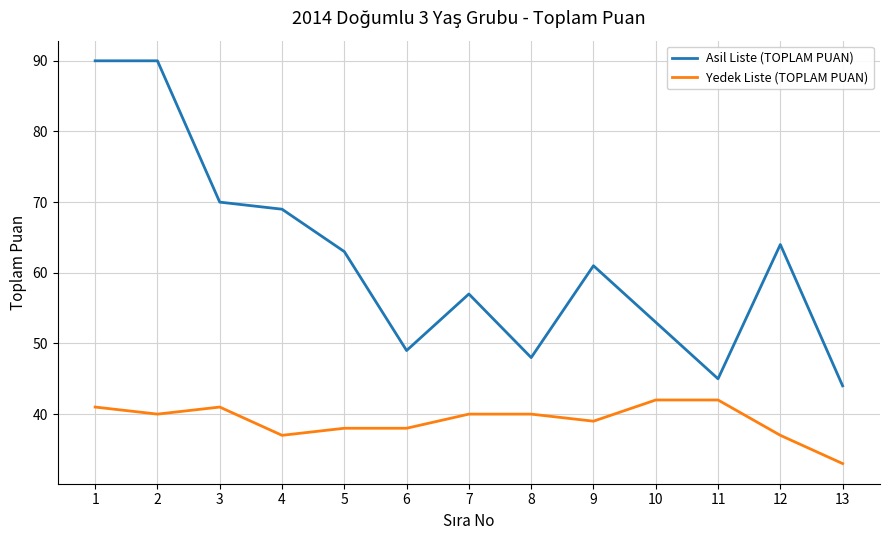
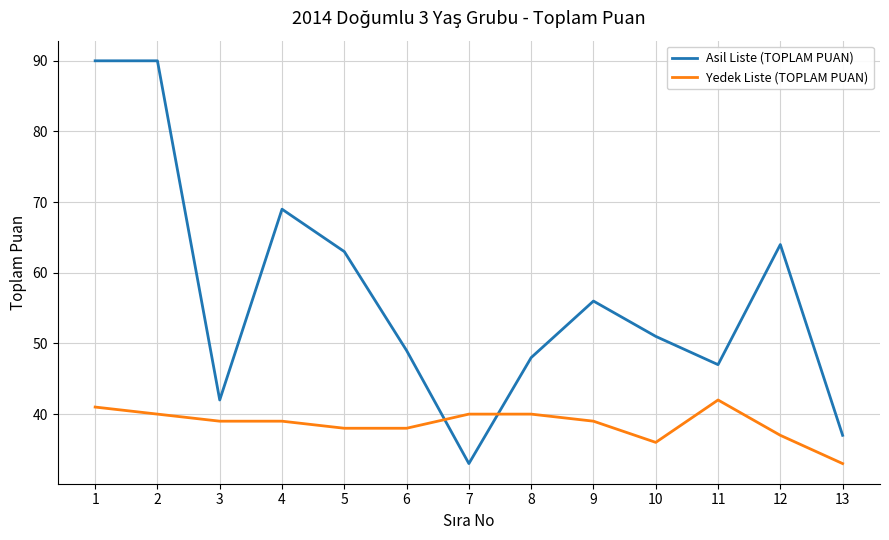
  {
    "Asil Liste (TOPLAM PUAN)": {
      "1": 90,
      "2": 90,
-     "3": 70,
+     "3": 42,
      "4": 69,
      "5": 63,
      "6": 49,
-     "7": 57,
+     "7": 33,
      "8": 48,
-     "9": 61,
-     "10": 53,
-     "11": 45,
+     "9": 56,
+     "10": 51,
+     "11": 47,
      "12": 64,
-     "13": 44
+     "13": 37
    },
    "Yedek Liste (TOPLAM PUAN)": {
      "1": 41,
      "2": 40,
-     "3": 41,
-     "4": 37,
+     "3": 39,
+     "4": 39,
      "5": 38,
      "6": 38,
      "7": 40,
      "8": 40,
      "9": 39,
-     "10": 42,
+     "10": 36,
      "11": 42,
      "12": 37,
      "13": 33
    }
  }
